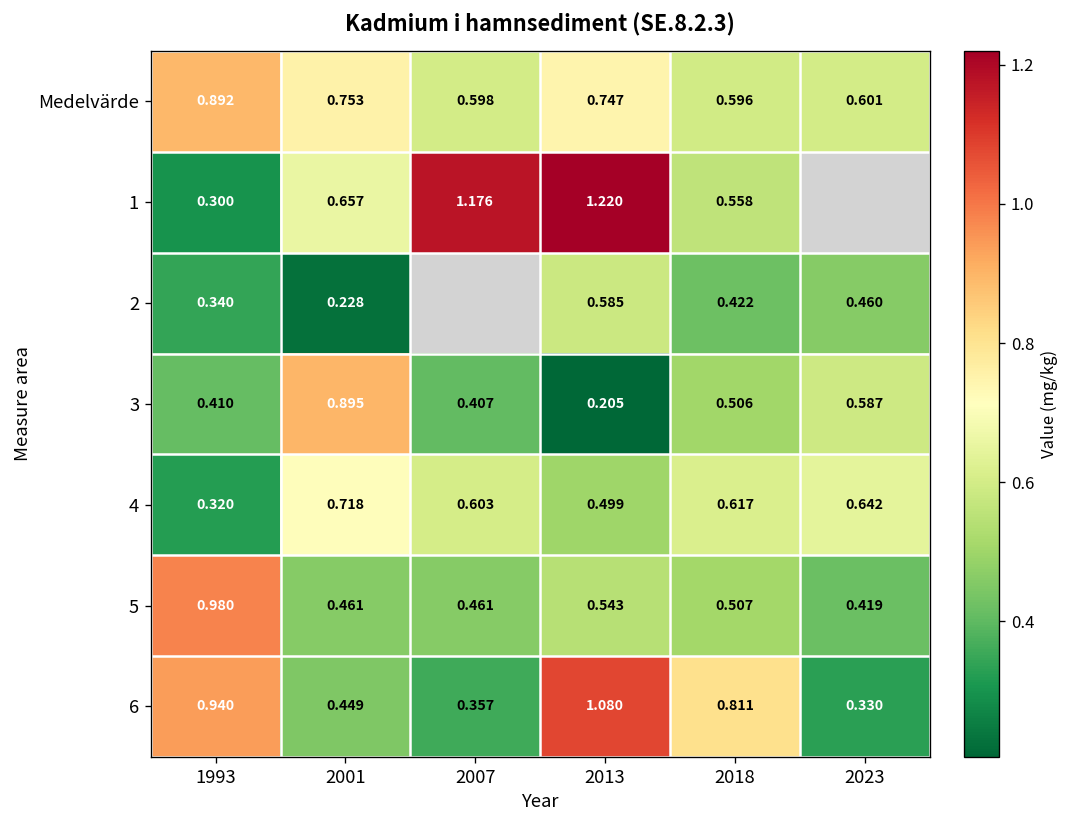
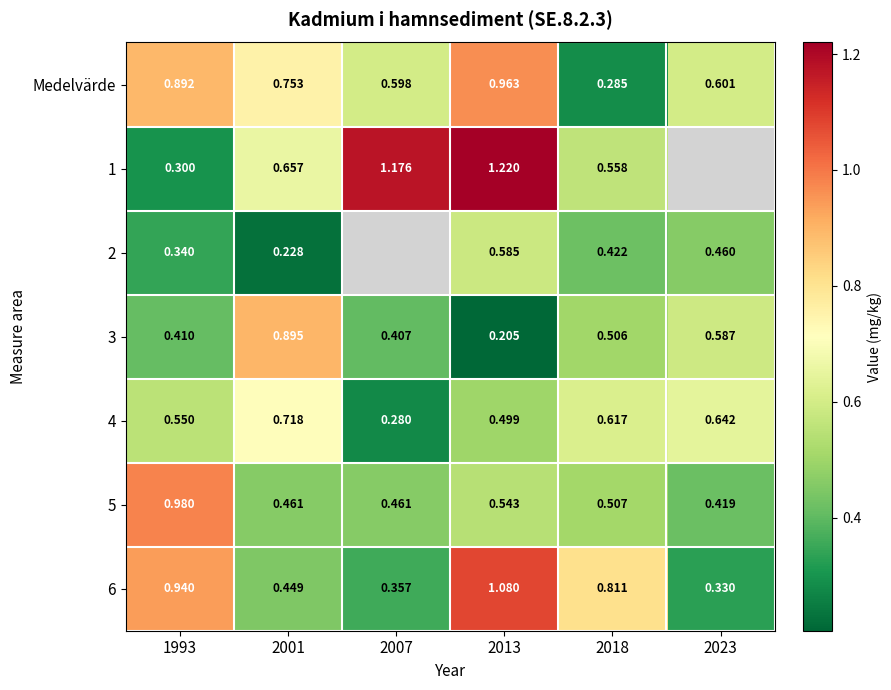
  {
    "Medelvärde": {
      "1993": 0.892,
      "2001": 0.753,
      "2007": 0.598,
-     "2013": 0.747,
-     "2018": 0.596,
+     "2013": 0.963,
+     "2018": 0.285,
      "2023": 0.601
    },
    "1": {
      "1993": 0.300,
      "2001": 0.657,
      "2007": 1.176,
      "2013": 1.220,
      "2018": 0.558
    },
    "2": {
      "1993": 0.340,
      "2001": 0.228,
      "2013": 0.585,
      "2018": 0.422,
      "2023": 0.460
    },
    "3": {
      "1993": 0.410,
      "2001": 0.895,
      "2007": 0.407,
      "2013": 0.205,
      "2018": 0.506,
      "2023": 0.587
    },
    "4": {
-     "1993": 0.320,
+     "1993": 0.550,
      "2001": 0.718,
-     "2007": 0.603,
+     "2007": 0.280,
      "2013": 0.499,
      "2018": 0.617,
      "2023": 0.642
    },
    "5": {
      "1993": 0.980,
      "2001": 0.461,
      "2007": 0.461,
      "2013": 0.543,
      "2018": 0.507,
      "2023": 0.419
    },
    "6": {
      "1993": 0.940,
      "2001": 0.449,
      "2007": 0.357,
      "2013": 1.080,
      "2018": 0.811,
      "2023": 0.330
    }
  }
